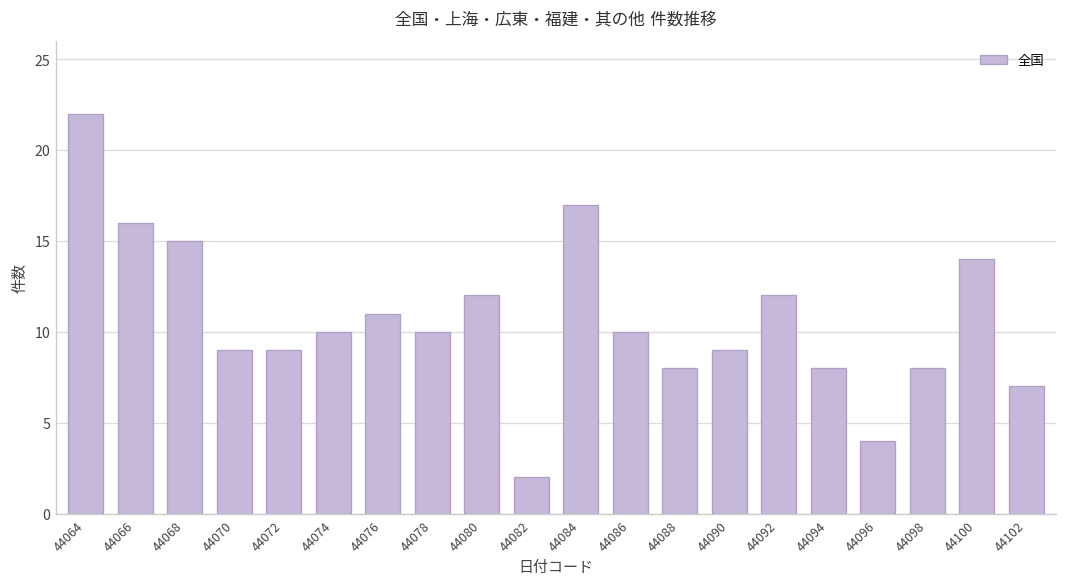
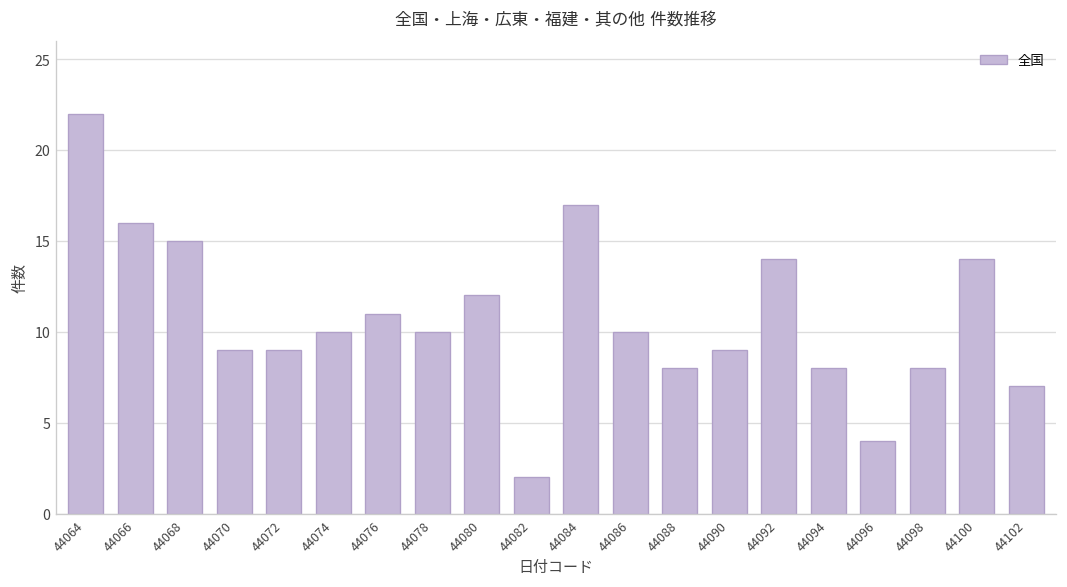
  {
    "44064": 22,
    "44066": 16,
    "44068": 15,
    "44070": 9,
    "44072": 9,
    "44074": 10,
    "44076": 11,
    "44078": 10,
    "44080": 12,
    "44082": 2,
    "44084": 17,
    "44086": 10,
    "44088": 8,
    "44090": 9,
-   "44092": 12,
+   "44092": 14,
    "44094": 8,
    "44096": 4,
    "44098": 8,
    "44100": 14,
    "44102": 7
  }
